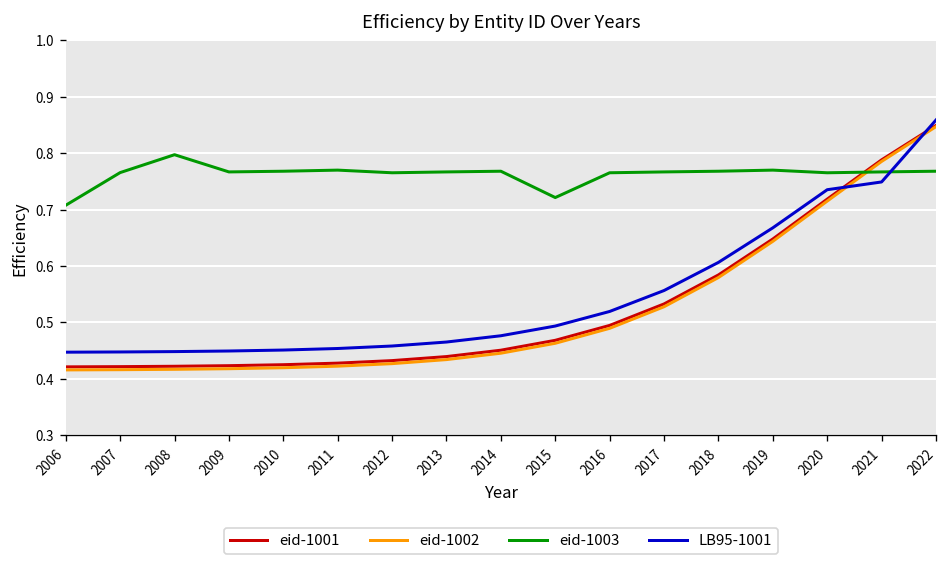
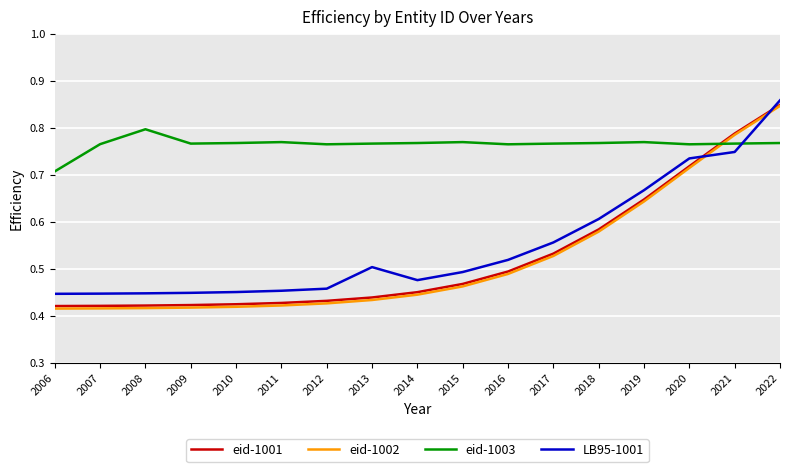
  {
    "eid-1001": {
      "2006": 0.42,
      "2007": 0.42,
      "2008": 0.42,
      "2009": 0.42,
      "2013": 0.44
    },
    "eid-1002": {
      "2006": 0.42,
      "2007": 0.42,
      "2008": 0.42,
      "2009": 0.42,
      "2013": 0.43
    },
    "eid-1003": {
      "2006": 0.71,
      "2007": 0.77,
      "2008": 0.80,
      "2009": 0.77,
      "2010": 0.77,
      "2011": 0.77,
      "2012": 0.77,
      "2013": 0.77,
      "2014": 0.77,
-     "2015": 0.72,
+     "2015": 0.77,
      "2016": 0.77,
      "2017": 0.77,
      "2018": 0.77,
      "2019": 0.77,
      "2020": 0.77,
      "2021": 0.77,
      "2022": 0.77
    },
    "LB95-1001": {
      "2006": 0.45,
      "2007": 0.45,
      "2008": 0.45,
      "2009": 0.45,
      "2010": 0.45,
      "2011": 0.45,
      "2012": 0.46,
-     "2013": 0.47,
+     "2013": 0.50,
      "2014": 0.48,
      "2015": 0.49,
      "2016": 0.52,
      "2017": 0.56,
      "2018": 0.61,
      "2019": 0.67,
      "2020": 0.74,
      "2021": 0.75,
      "2022": 0.86
    }
  }
